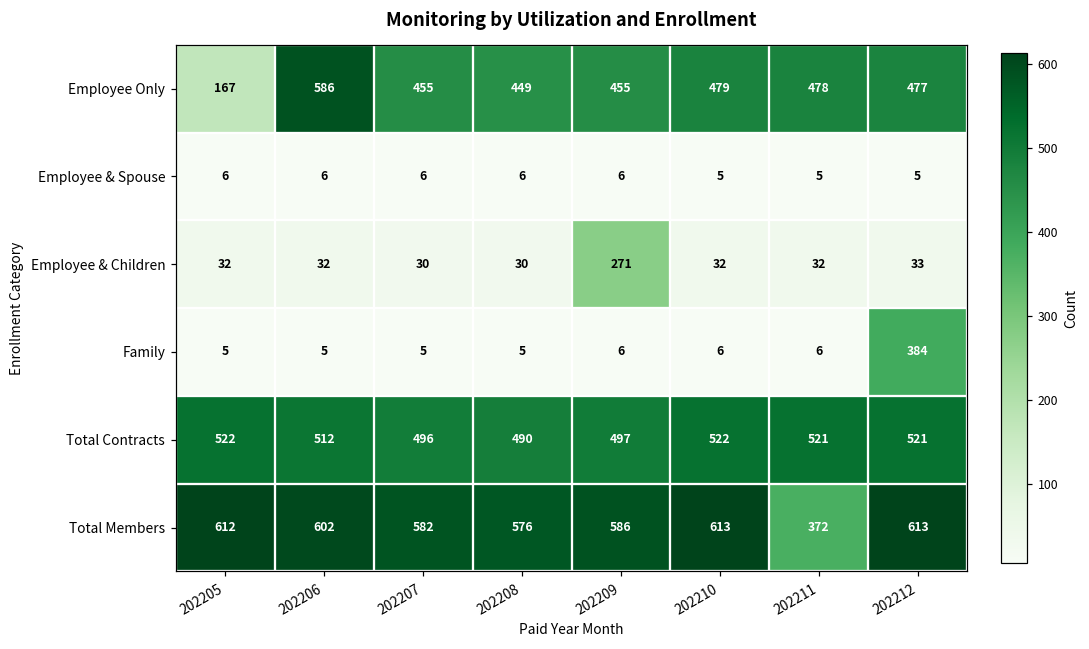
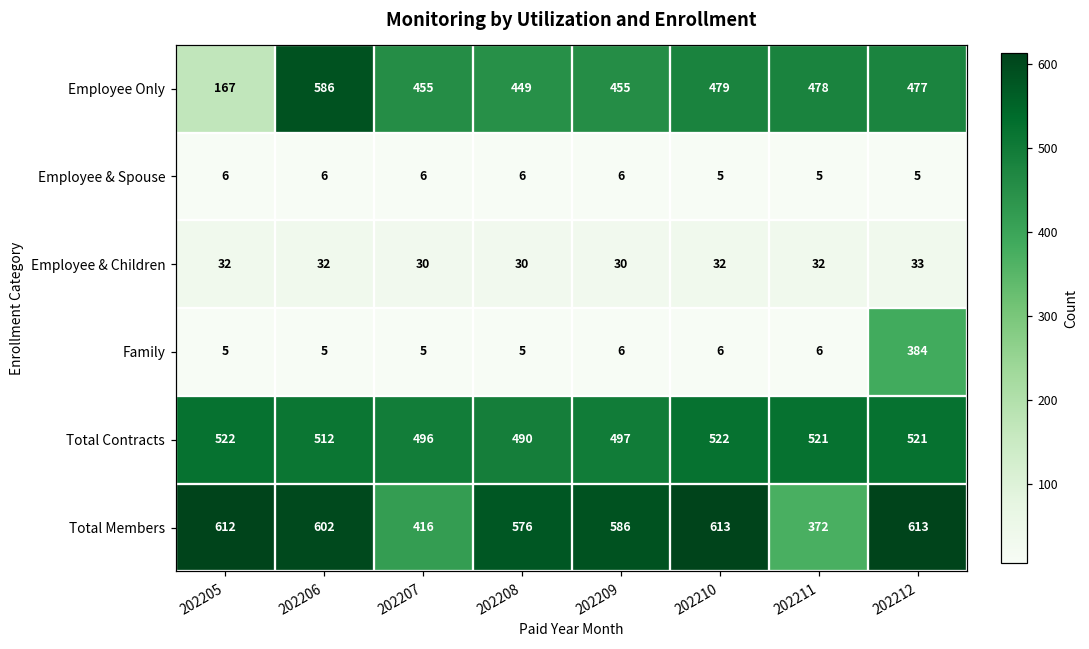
  {
    "Employee Only": {
      "202205": 167,
      "202206": 586,
      "202207": 455,
      "202208": 449,
      "202209": 455,
      "202210": 479,
      "202211": 478,
      "202212": 477
    },
    "Employee & Spouse": {
      "202205": 6,
      "202206": 6,
      "202207": 6,
      "202208": 6,
      "202209": 6,
      "202210": 5,
      "202211": 5,
      "202212": 5
    },
    "Employee & Children": {
      "202205": 32,
      "202206": 32,
      "202207": 30,
      "202208": 30,
-     "202209": 271,
+     "202209": 30,
      "202210": 32,
      "202211": 32,
      "202212": 33
    },
    "Family": {
      "202205": 5,
      "202206": 5,
      "202207": 5,
      "202208": 5,
      "202209": 6,
      "202210": 6,
      "202211": 6,
      "202212": 384
    },
    "Total Contracts": {
      "202205": 522,
      "202206": 512,
      "202207": 496,
      "202208": 490,
      "202209": 497,
      "202210": 522,
      "202211": 521,
      "202212": 521
    },
    "Total Members": {
      "202205": 612,
      "202206": 602,
-     "202207": 582,
+     "202207": 416,
      "202208": 576,
      "202209": 586,
      "202210": 613,
      "202211": 372,
      "202212": 613
    }
  }
